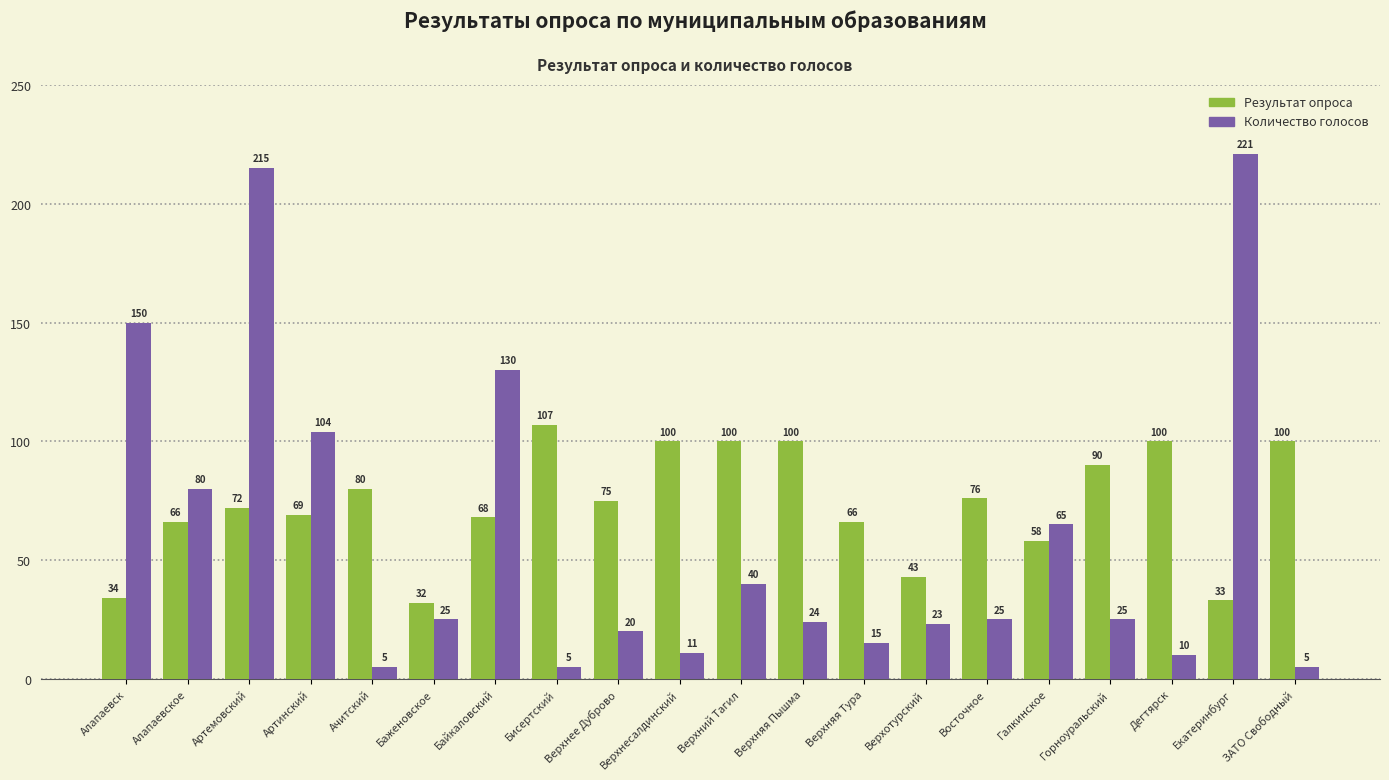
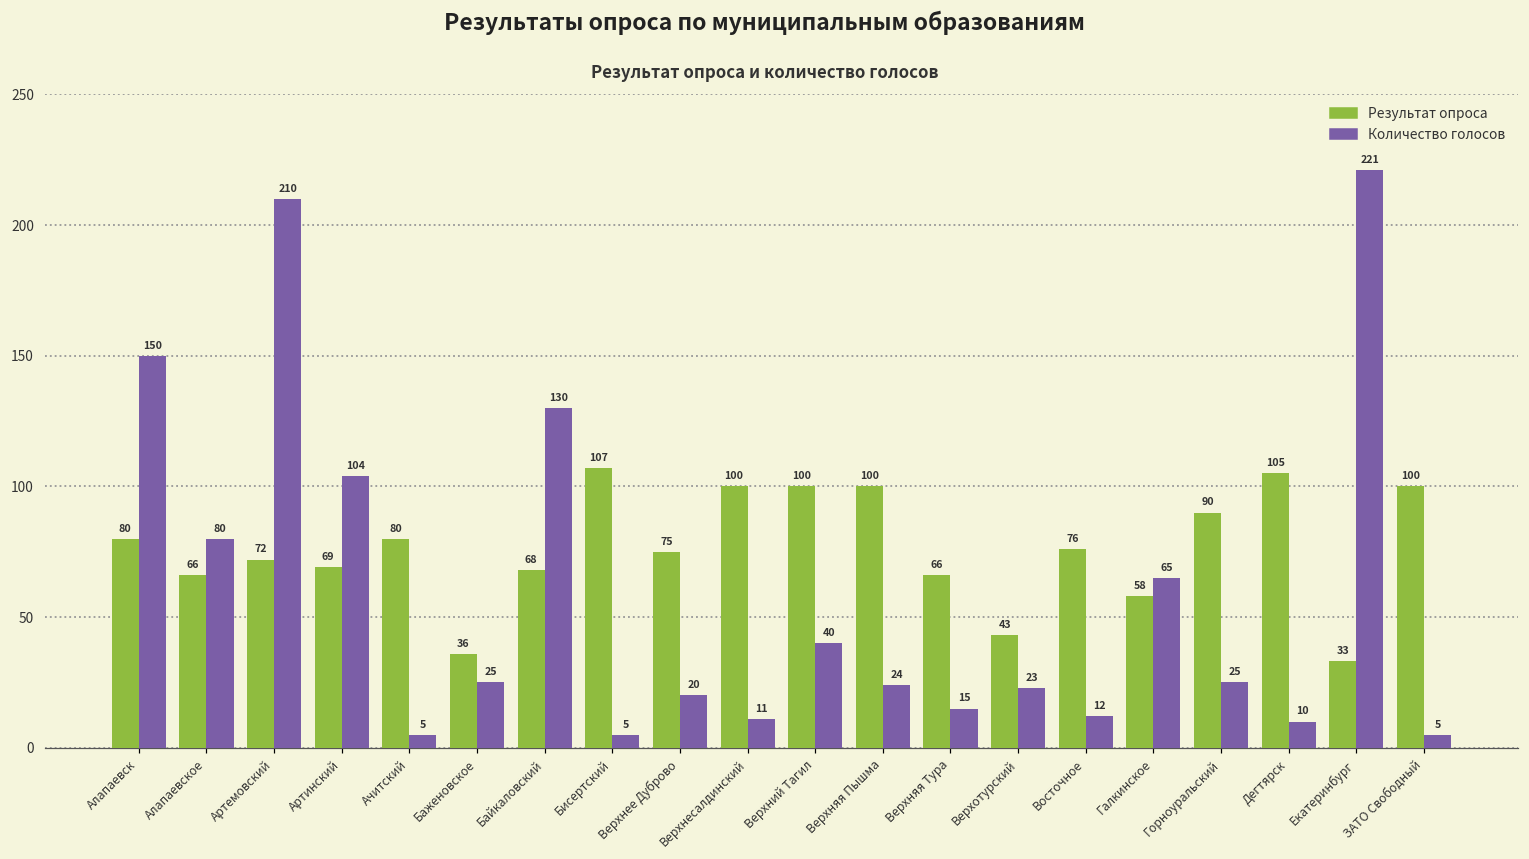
  {
    "Результат опроса": {
-     "Алапаевск": 34,
+     "Алапаевск": 80,
      "Алапаевское": 66,
      "Артемовский": 72,
      "Артинский": 69,
      "Ачитский": 80,
-     "Баженовское": 32,
+     "Баженовское": 36,
      "Байкаловский": 68,
      "Бисертский": 107,
      "Верхнее Дуброво": 75,
      "Верхнесалдинский": 100,
      "Верхний Тагил": 100,
      "Верхняя Пышма": 100,
      "Верхняя Тура": 66,
      "Верхотурский": 43,
      "Восточное": 76,
      "Галкинское": 58,
      "Горноуральский": 90,
-     "Дегтярск": 100,
+     "Дегтярск": 105,
      "Екатеринбург": 33,
      "ЗАТО Свободный": 100
    },
    "Количество голосов": {
      "Алапаевск": 150,
      "Алапаевское": 80,
-     "Артемовский": 215,
+     "Артемовский": 210,
      "Артинский": 104,
      "Ачитский": 5,
      "Баженовское": 25,
      "Байкаловский": 130,
      "Бисертский": 5,
      "Верхнее Дуброво": 20,
      "Верхнесалдинский": 11,
      "Верхний Тагил": 40,
      "Верхняя Пышма": 24,
      "Верхняя Тура": 15,
      "Верхотурский": 23,
-     "Восточное": 25,
+     "Восточное": 12,
      "Галкинское": 65,
      "Горноуральский": 25,
      "Дегтярск": 10,
      "Екатеринбург": 221,
      "ЗАТО Свободный": 5
    }
  }
